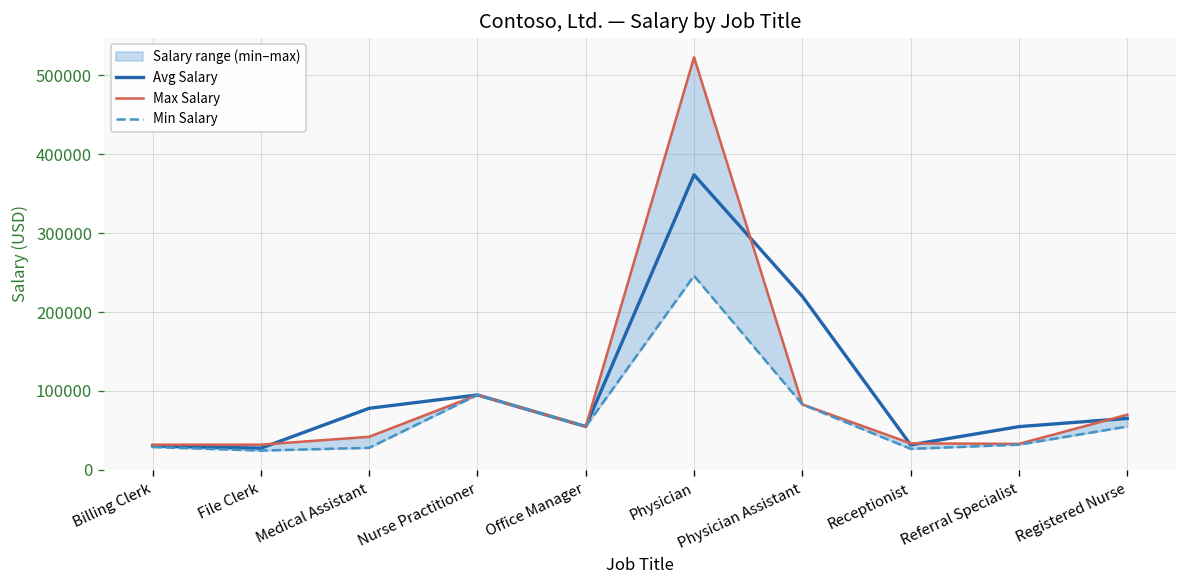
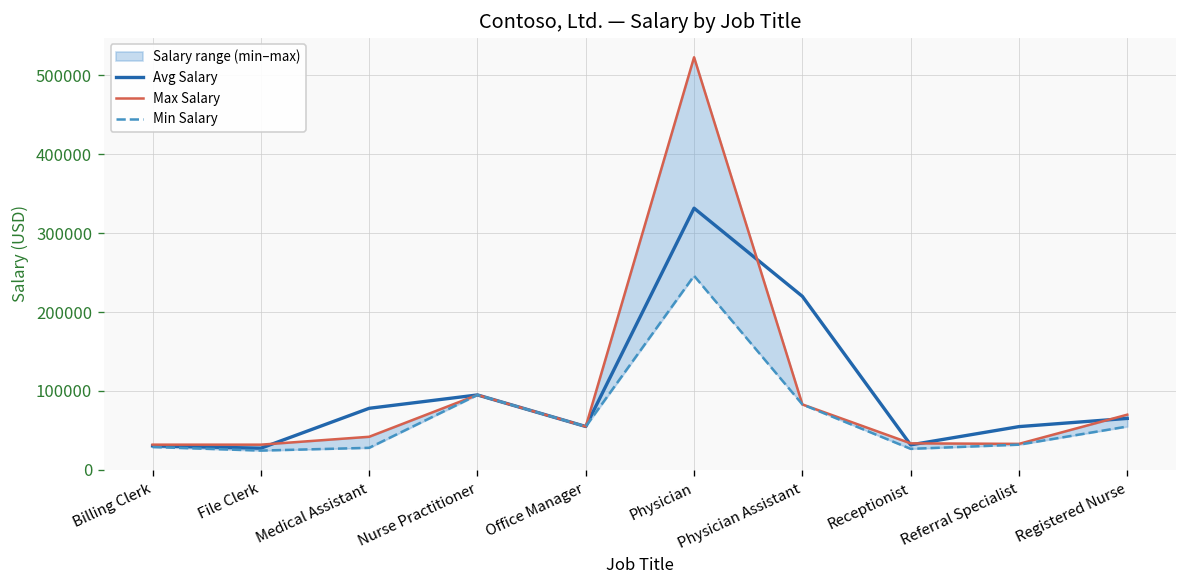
  {
    "Avg Salary": {
      "Medical Assistant": 80000,
-     "Physician": 370000,
+     "Physician": 330000,
      "Physician Assistant": 220000,
      "Referral Specialist": 50000,
      "Registered Nurse": 70000
    }
  }
